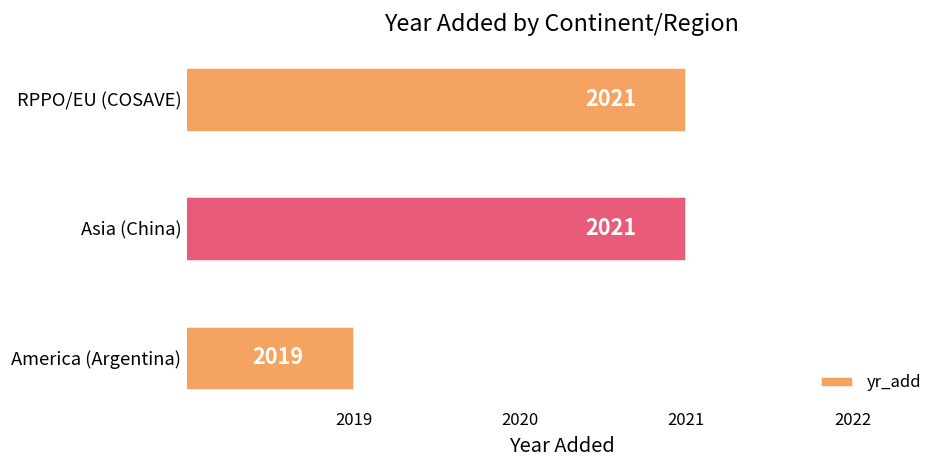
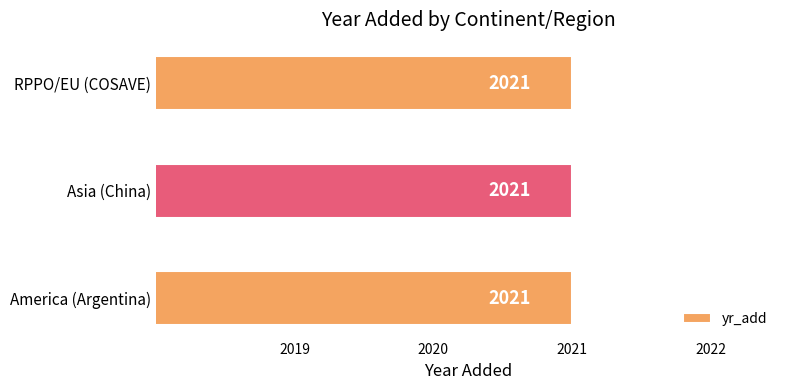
  {
    "RPPO/EU (COSAVE)": 2021,
    "Asia (China)": 2021,
-   "America (Argentina)": 2019
+   "America (Argentina)": 2021
  }
